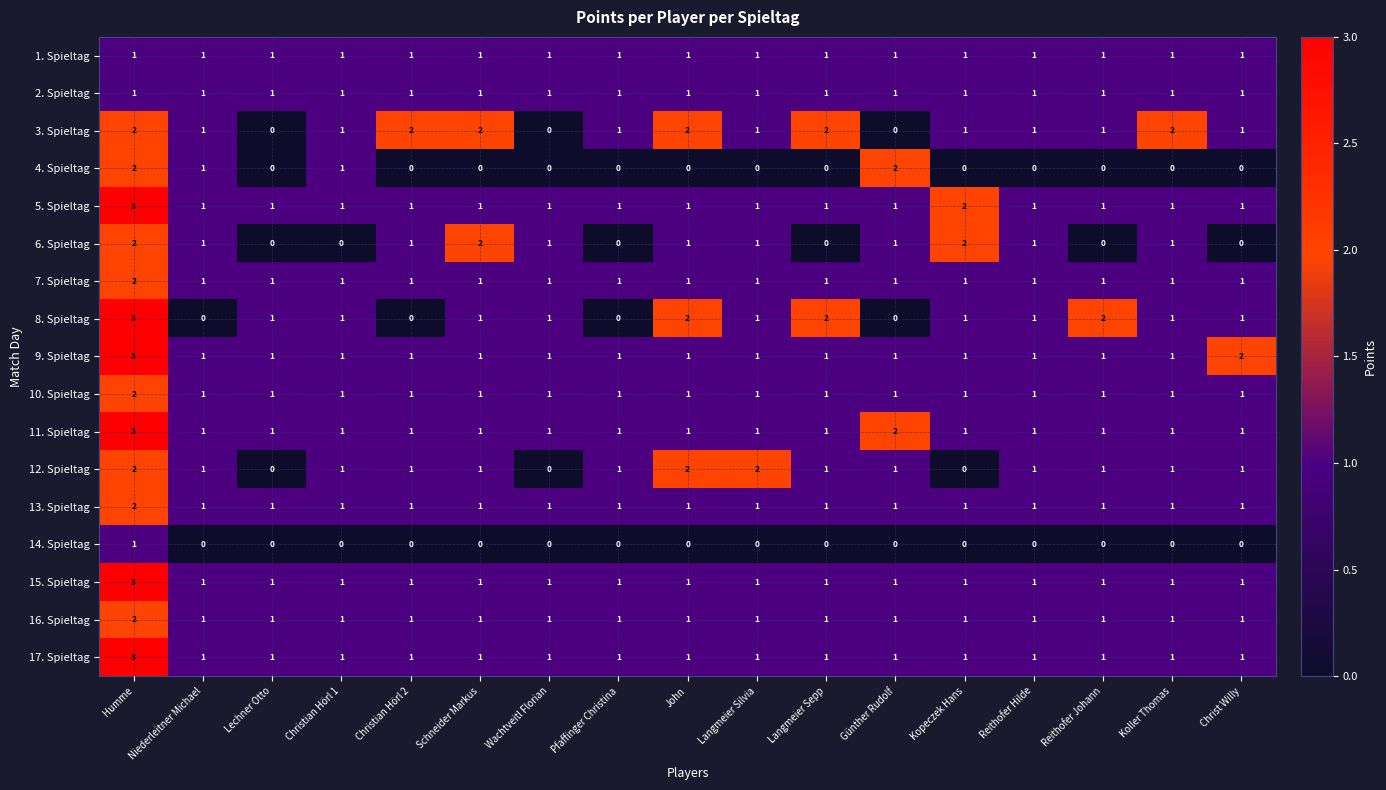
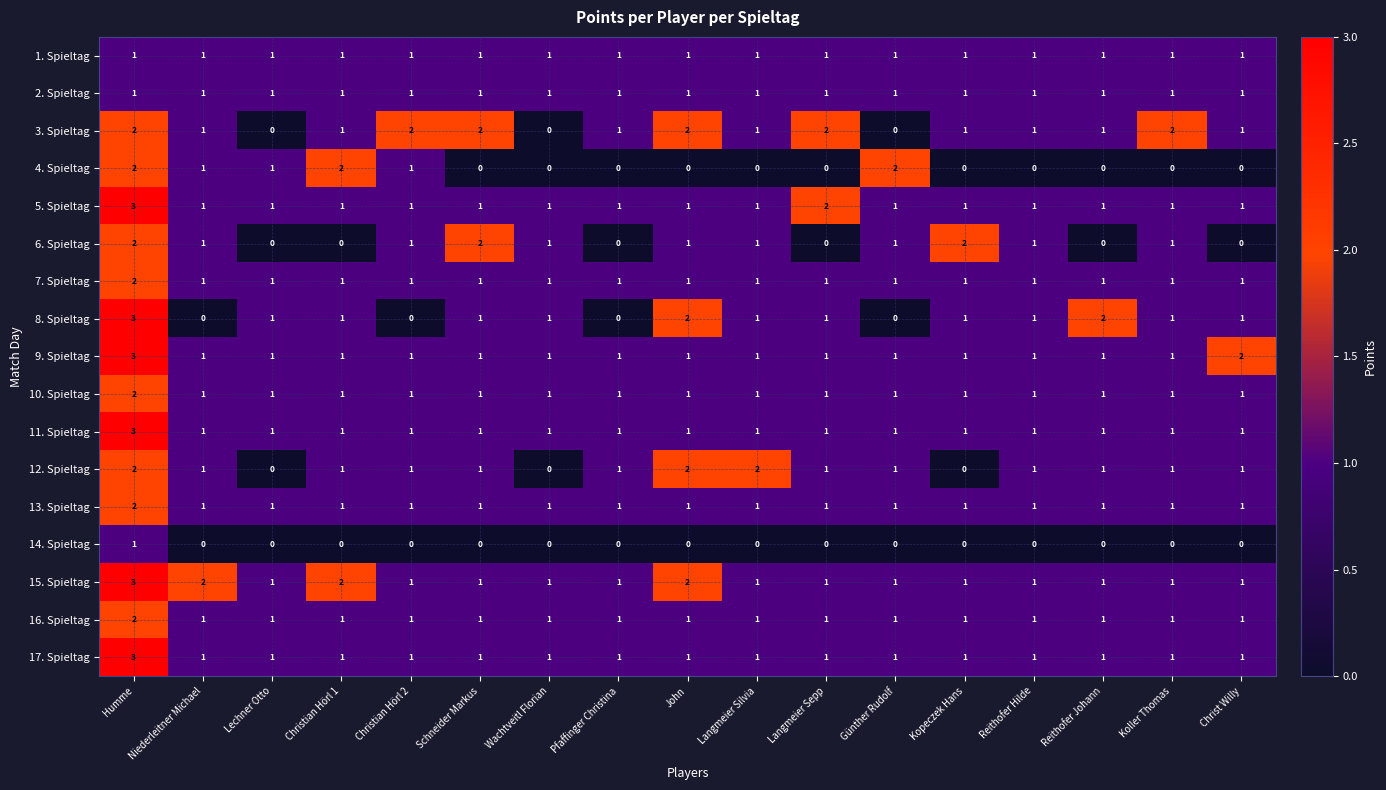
  {
    "4. Spieltag": {
      "Humme": 2,
      "Niederleitner Michael": 1,
-     "Lechner Otto": 0,
-     "Christian Hörl 1": 1,
-     "Christian Hörl 2": 0,
+     "Lechner Otto": 1,
+     "Christian Hörl 1": 2,
+     "Christian Hörl 2": 1,
      "Schneider Markus": 0,
      "Wachtveitl Florian": 0,
      "Pfaffinger Christina": 0,
      "John": 0,
      "Langmeier Silvia": 0,
      "Langmeier Sepp": 0,
      "Günther Rudolf": 2,
      "Kopeczek Hans": 0,
      "Reithofer Hilde": 0,
      "Reithofer Johann": 0,
      "Koller Thomas": 0,
      "Christ Willy": 0
    },
    "5. Spieltag": {
      "Humme": 3,
      "Niederleitner Michael": 1,
      "Lechner Otto": 1,
      "Christian Hörl 1": 1,
      "Christian Hörl 2": 1,
      "Schneider Markus": 1,
      "Wachtveitl Florian": 1,
      "Pfaffinger Christina": 1,
      "John": 1,
      "Langmeier Silvia": 1,
-     "Langmeier Sepp": 1,
+     "Langmeier Sepp": 2,
      "Günther Rudolf": 1,
-     "Kopeczek Hans": 2,
+     "Kopeczek Hans": 1,
      "Reithofer Hilde": 1,
      "Reithofer Johann": 1,
      "Koller Thomas": 1,
      "Christ Willy": 1
    },
    "8. Spieltag": {
      "Humme": 3,
      "Niederleitner Michael": 0,
      "Lechner Otto": 1,
      "Christian Hörl 1": 1,
      "Christian Hörl 2": 0,
      "Schneider Markus": 1,
      "Wachtveitl Florian": 1,
      "Pfaffinger Christina": 0,
      "John": 2,
      "Langmeier Silvia": 1,
-     "Langmeier Sepp": 2,
+     "Langmeier Sepp": 1,
      "Günther Rudolf": 0,
      "Kopeczek Hans": 1,
      "Reithofer Hilde": 1,
      "Reithofer Johann": 2,
      "Koller Thomas": 1,
      "Christ Willy": 1
    },
    "11. Spieltag": {
      "Humme": 3,
      "Niederleitner Michael": 1,
      "Lechner Otto": 1,
      "Christian Hörl 1": 1,
      "Christian Hörl 2": 1,
      "Schneider Markus": 1,
      "Wachtveitl Florian": 1,
      "Pfaffinger Christina": 1,
      "John": 1,
      "Langmeier Silvia": 1,
      "Langmeier Sepp": 1,
-     "Günther Rudolf": 2,
+     "Günther Rudolf": 1,
      "Kopeczek Hans": 1,
      "Reithofer Hilde": 1,
      "Reithofer Johann": 1,
      "Koller Thomas": 1,
      "Christ Willy": 1
    },
    "15. Spieltag": {
      "Humme": 3,
-     "Niederleitner Michael": 1,
+     "Niederleitner Michael": 2,
      "Lechner Otto": 1,
-     "Christian Hörl 1": 1,
+     "Christian Hörl 1": 2,
      "Christian Hörl 2": 1,
      "Schneider Markus": 1,
      "Wachtveitl Florian": 1,
      "Pfaffinger Christina": 1,
-     "John": 1,
+     "John": 2,
      "Langmeier Silvia": 1,
      "Langmeier Sepp": 1,
      "Günther Rudolf": 1,
      "Kopeczek Hans": 1,
      "Reithofer Hilde": 1,
      "Reithofer Johann": 1,
      "Koller Thomas": 1,
      "Christ Willy": 1
    }
  }
